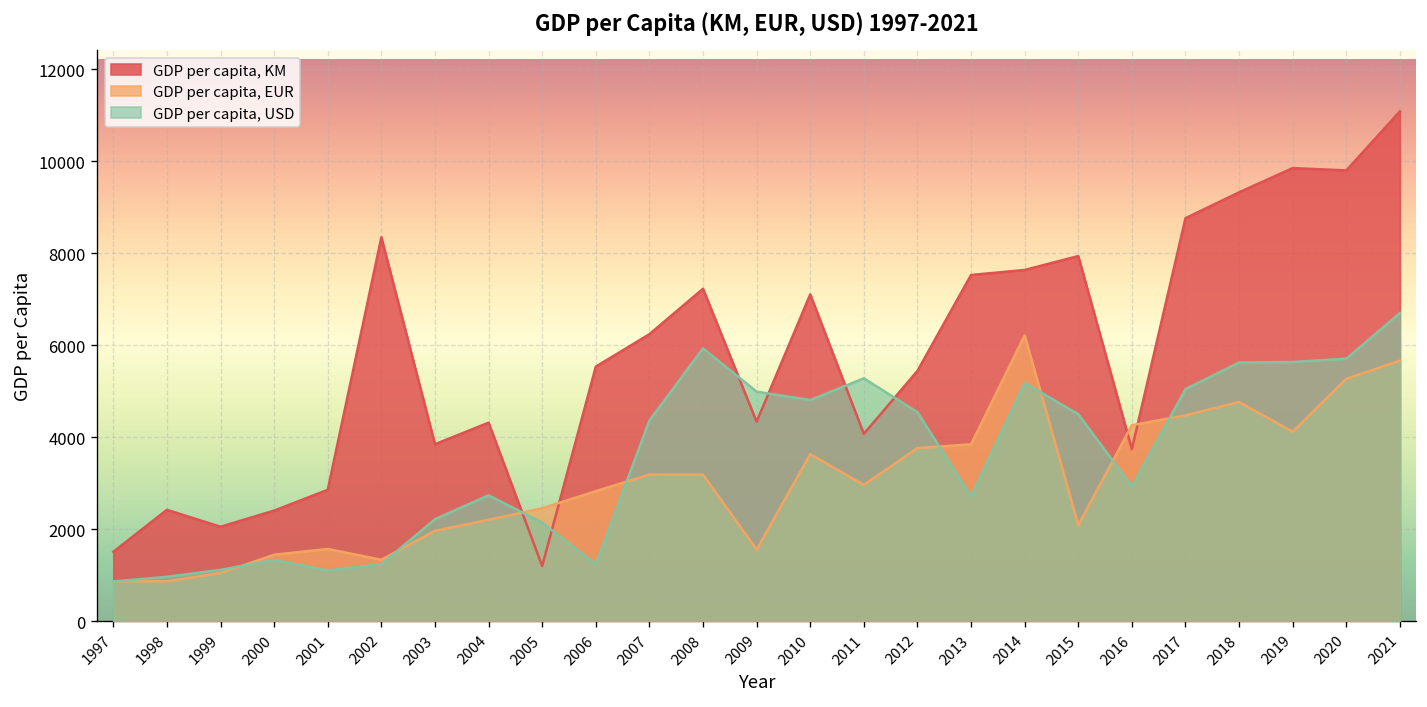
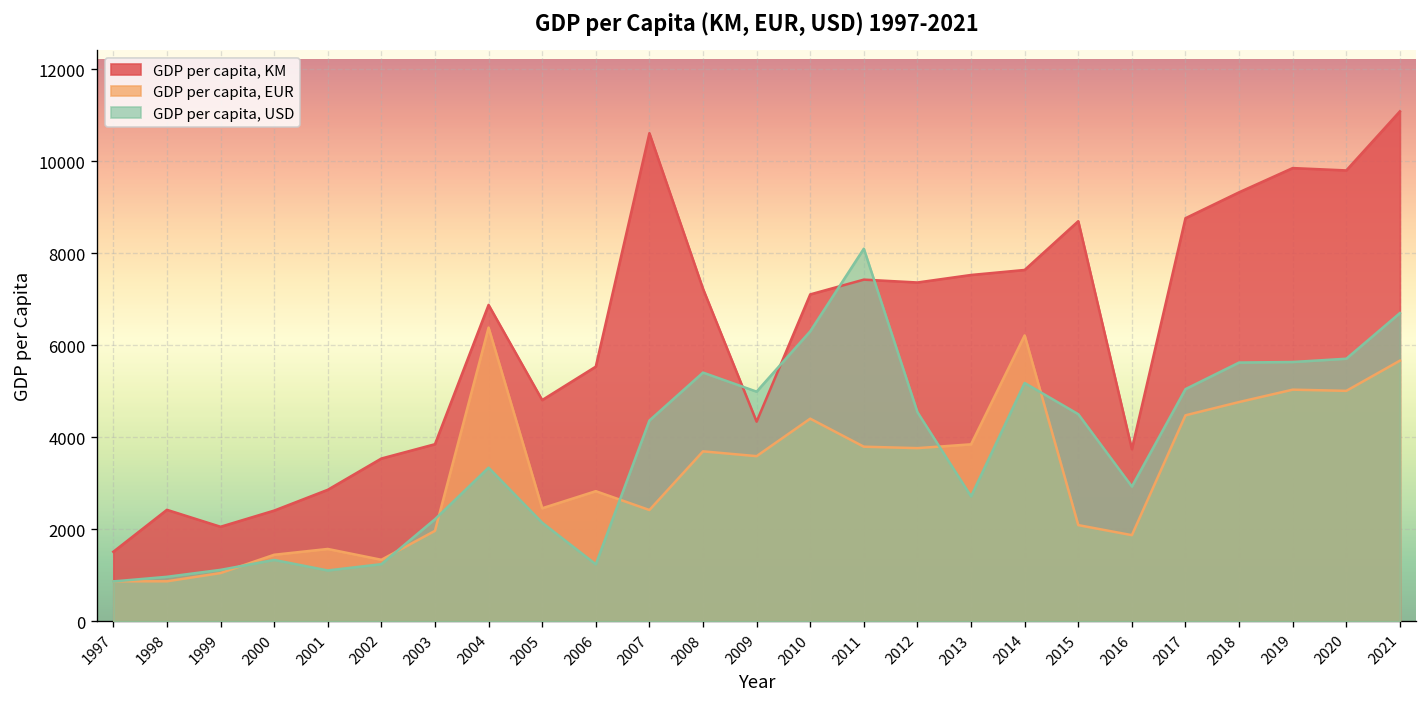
  {
    "GDP per capita, KM": {
      "1997": 1500,
      "1998": 2400,
      "1999": 2100,
      "2000": 2400,
      "2001": 2900,
-     "2002": 8300,
+     "2002": 3500,
      "2003": 3900,
-     "2004": 4300,
-     "2005": 1200,
+     "2004": 6900,
+     "2005": 4800,
      "2006": 5500,
-     "2007": 6200,
+     "2007": 10600,
      "2008": 7200,
      "2009": 4300,
      "2010": 7100,
-     "2011": 4100,
-     "2012": 5400,
+     "2011": 7400,
+     "2012": 7400,
      "2013": 7500,
      "2014": 7600,
-     "2015": 7900,
+     "2015": 8700,
      "2016": 3700,
      "2017": 8800,
      "2018": 9300,
      "2019": 9800,
      "2020": 9800,
      "2021": 11100
    },
    "GDP per capita, EUR": {
      "1998": 900,
      "1999": 1100,
      "2000": 1400,
      "2001": 1600,
      "2002": 1300,
      "2003": 2000,
-     "2004": 2200,
+     "2004": 6400,
      "2005": 2500,
      "2006": 2800,
-     "2007": 3200,
-     "2008": 3200,
-     "2009": 1600,
-     "2010": 3600,
-     "2011": 3000,
+     "2007": 2400,
+     "2008": 3700,
+     "2009": 3600,
+     "2010": 4400,
+     "2011": 3800,
      "2012": 3800,
      "2013": 3800,
      "2014": 6200,
      "2015": 2100,
-     "2016": 4300,
+     "2016": 1900,
      "2017": 4500,
      "2018": 4800,
-     "2019": 4100,
-     "2020": 5300,
+     "2019": 5000,
+     "2020": 5000,
      "2021": 5700
    },
    "GDP per capita, USD": {
      "1998": 1000,
      "1999": 1100,
      "2000": 1300,
      "2001": 1100,
      "2002": 1200,
      "2003": 2200,
-     "2004": 2700,
+     "2004": 3300,
      "2005": 2100,
      "2006": 1200,
      "2007": 4400,
-     "2008": 5900,
+     "2008": 5400,
      "2009": 5000,
-     "2010": 4800,
-     "2011": 5300,
+     "2010": 6300,
+     "2011": 8100,
      "2012": 4500,
      "2013": 2700,
      "2014": 5200,
      "2015": 4500,
      "2016": 2900,
      "2017": 5000,
      "2018": 5600,
      "2019": 5600,
      "2020": 5700,
      "2021": 6700
    }
  }
